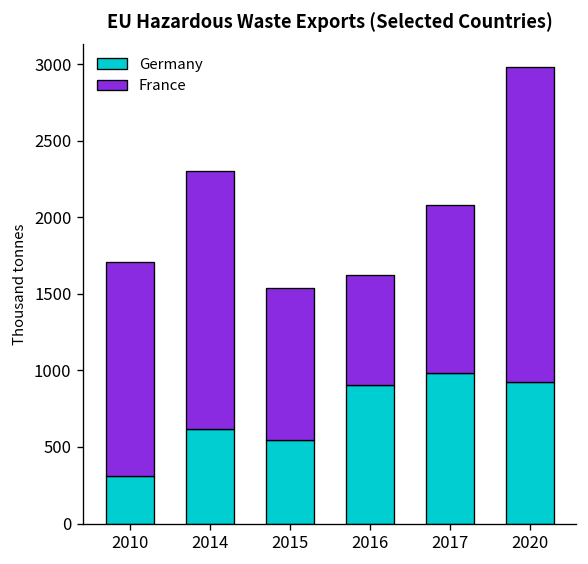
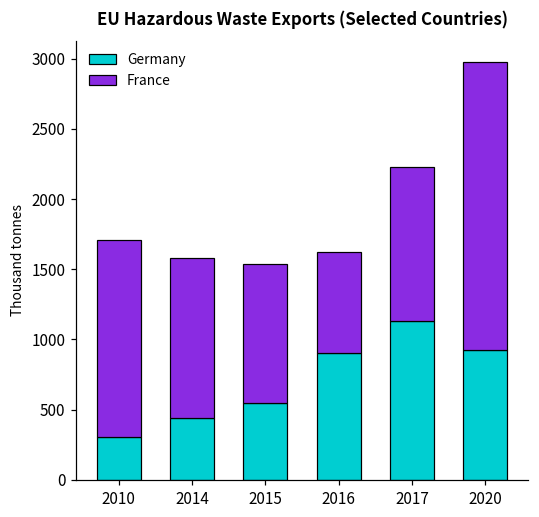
  {
    "Germany": {
      "2010": 310,
-     "2014": 620,
+     "2014": 440,
      "2015": 550,
      "2016": 900,
-     "2017": 980,
+     "2017": 1130,
      "2020": 920
    },
    "France": {
      "2010": 1400,
-     "2014": 1680,
+     "2014": 1140,
      "2015": 990,
      "2016": 720,
      "2017": 1100,
      "2020": 2050
    }
  }
